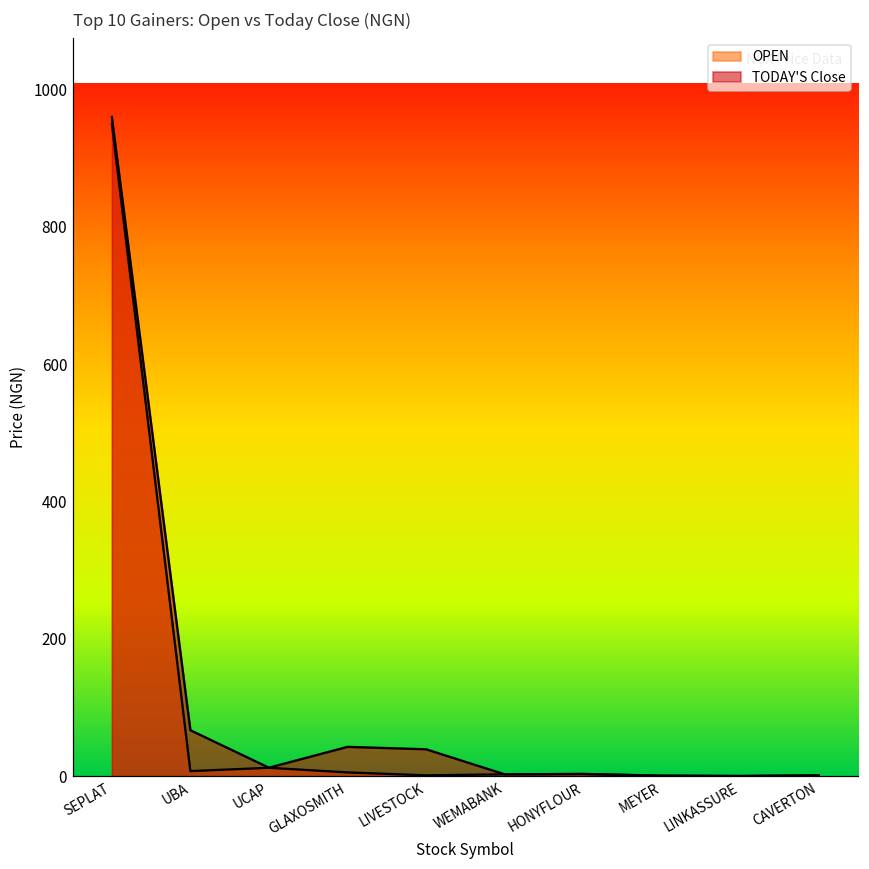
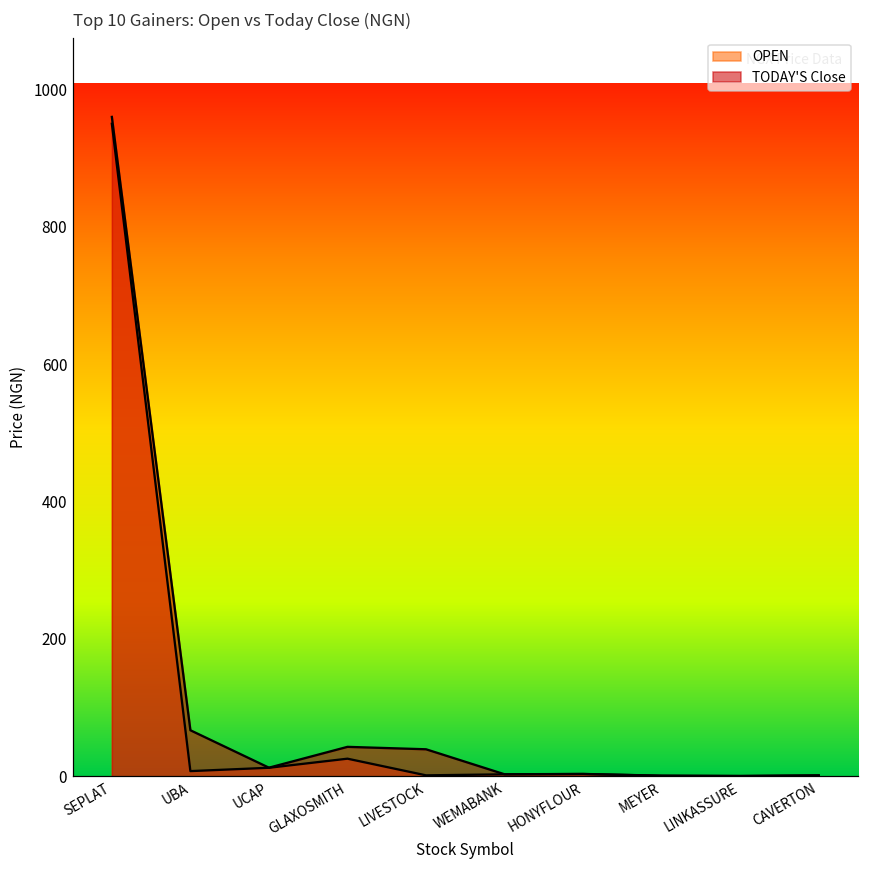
  {
    "OPEN": {
      "SEPLAT": 950,
      "UBA": 10,
-     "GLAXOSMITH": 10,
+     "GLAXOSMITH": 30,
      "LIVESTOCK": 0
    },
    "TODAY'S Close": {
      "SEPLAT": 960,
      "UBA": 70,
      "GLAXOSMITH": 40,
      "LIVESTOCK": 40
    }
  }
